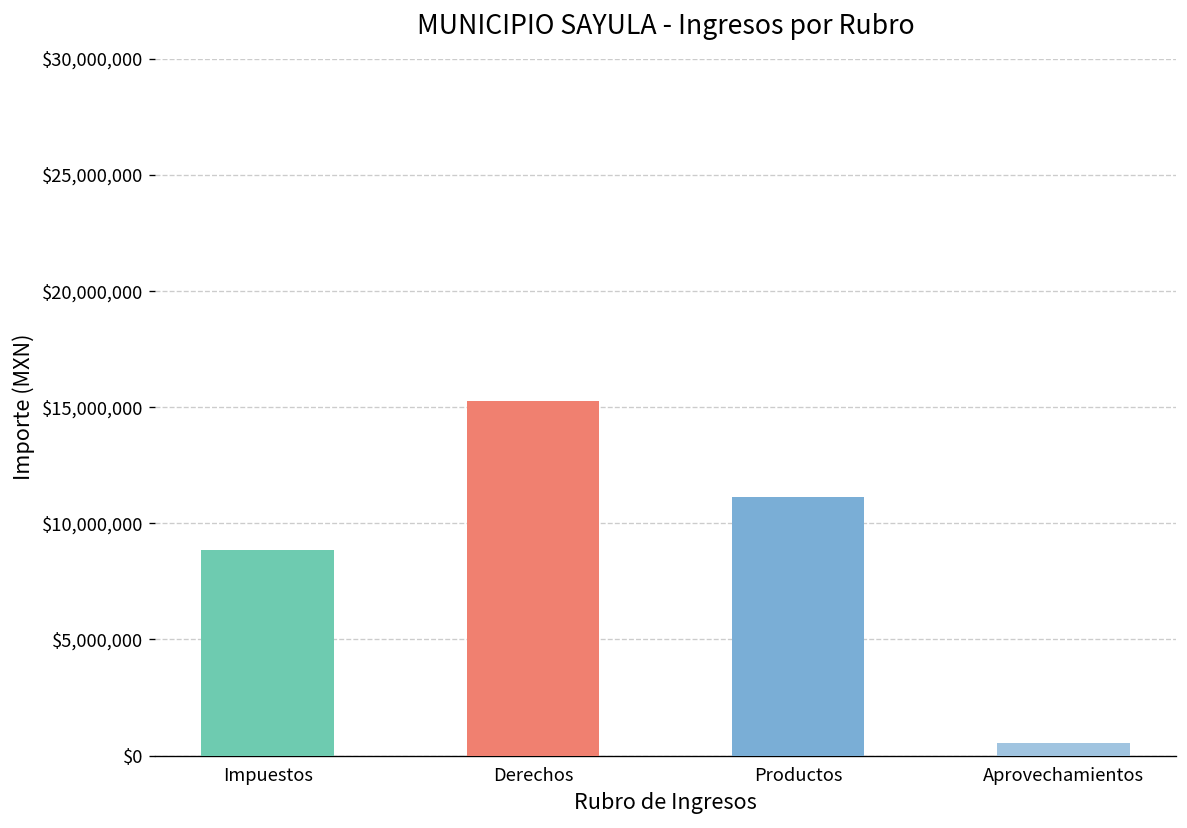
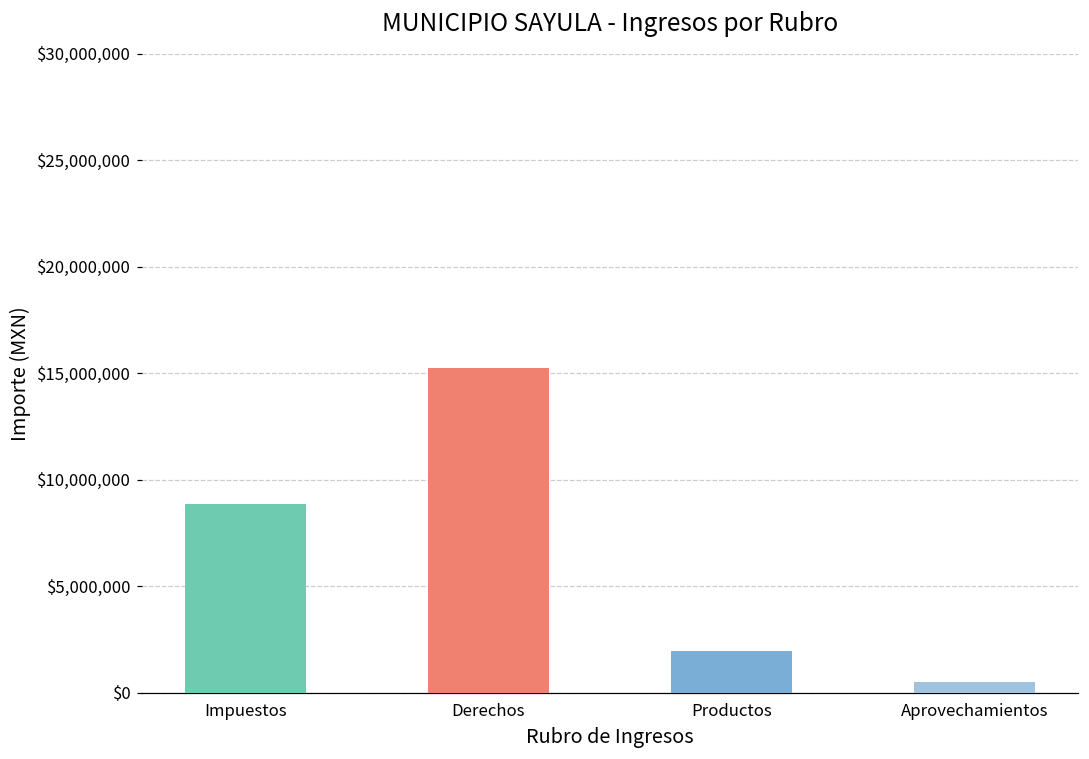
  {
    "Impuestos": "$8,900,000",
    "Derechos": "$15,200,000",
-   "Productos": "$11,200,000",
+   "Productos": "$1,900,000",
    "Aprovechamientos": "$500,000"
  }
